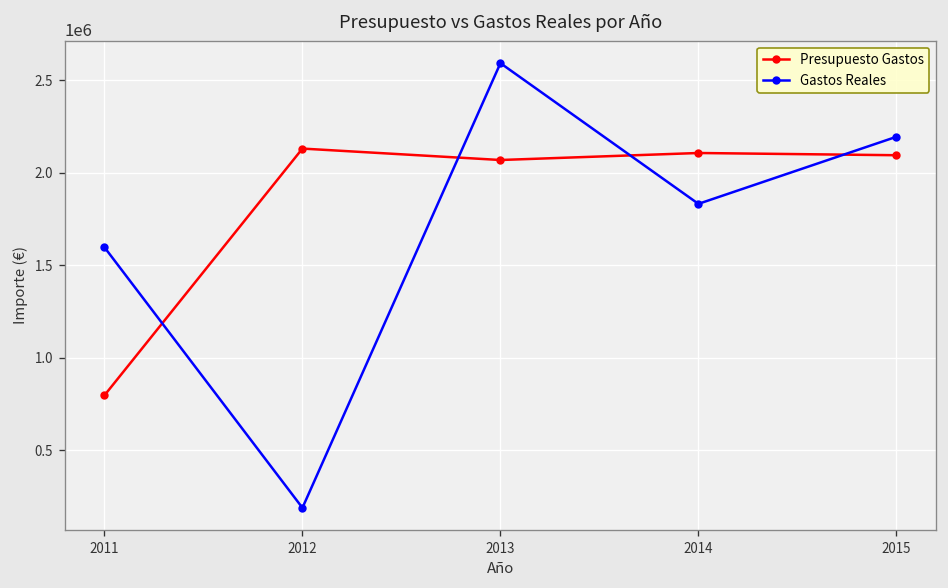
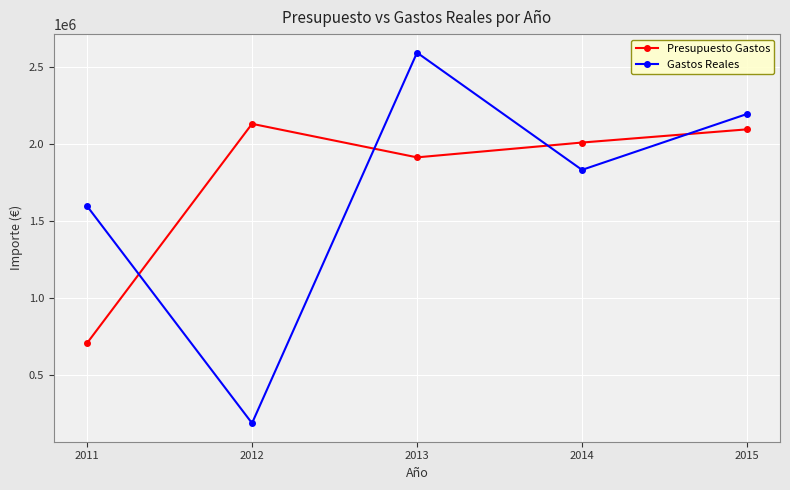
  {
    "Presupuesto Gastos": {
-     "2011": 800000,
+     "2011": 710000,
      "2012": 2130000,
-     "2013": 2070000,
-     "2014": 2110000,
+     "2013": 1910000,
+     "2014": 2010000,
      "2015": 2100000
    },
    "Gastos Reales": {
      "2011": 1600000,
      "2012": 190000,
      "2013": 2590000,
      "2014": 1830000,
      "2015": 2200000
    }
  }
